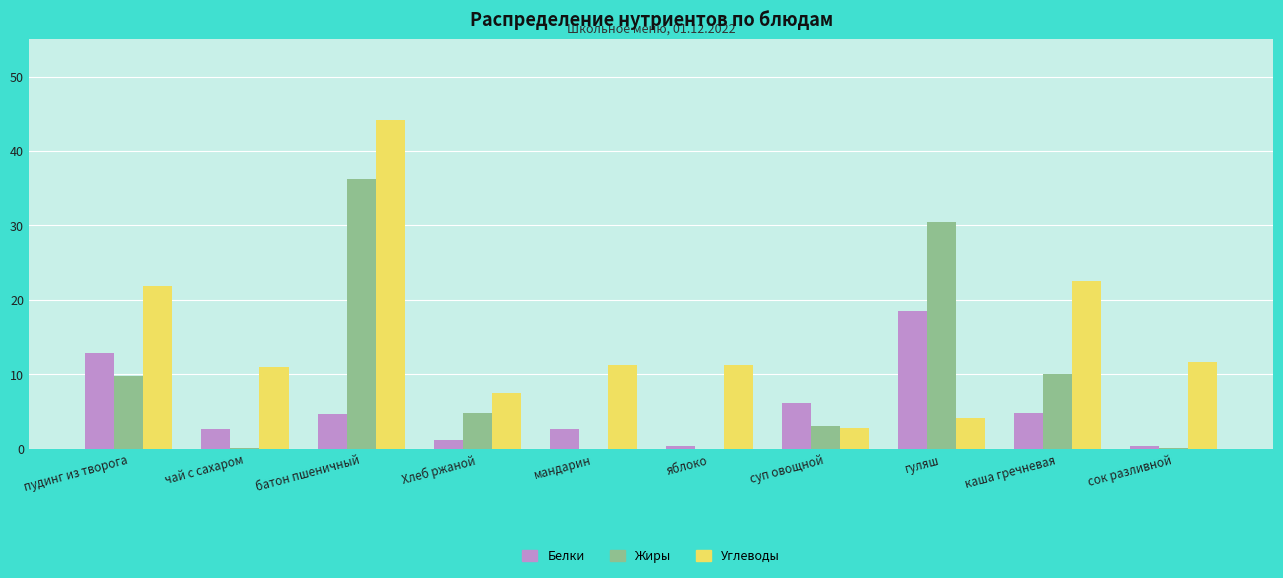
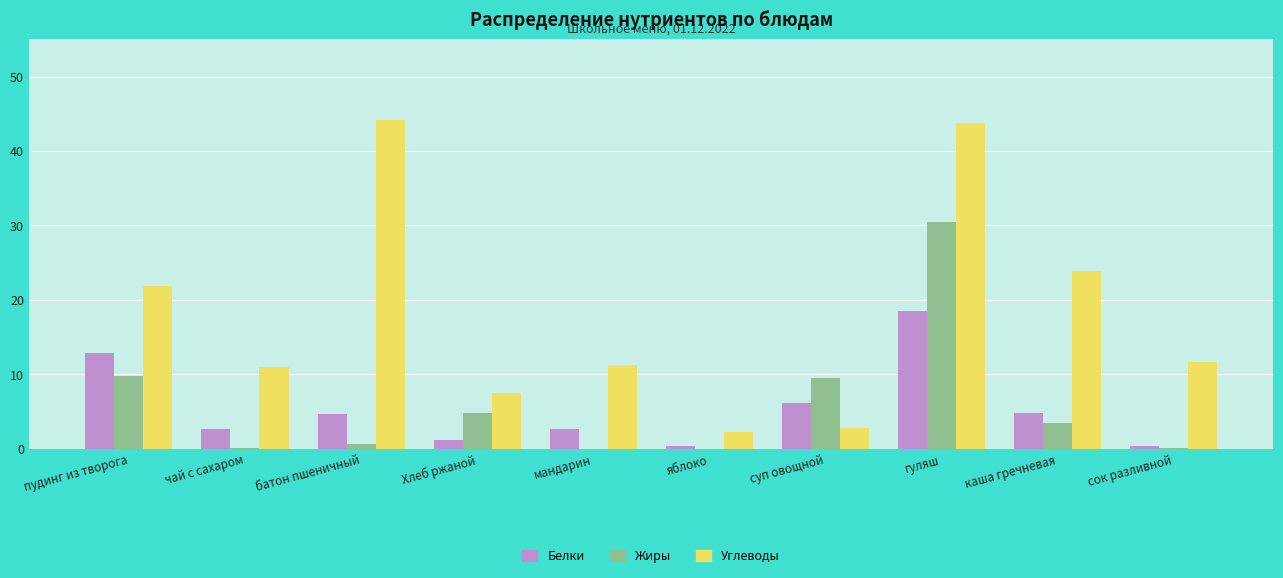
  {
    "Белки": {
      "пудинг из творога": 13,
      "чай с сахаром": 3,
      "батон пшеничный": 5,
      "Хлеб ржаной": 1,
      "мандарин": 3,
      "яблоко": 0,
      "суп овощной": 6,
      "гуляш": 18,
      "каша гречневая": 5,
      "сок разливной": 0
    },
    "Жиры": {
      "пудинг из творога": 10,
-     "батон пшеничный": 36,
+     "батон пшеничный": 1,
      "Хлеб ржаной": 5,
      "мандарин": 0,
      "яблоко": 0,
-     "суп овощной": 3,
+     "суп овощной": 10,
      "гуляш": 30,
-     "каша гречневая": 10
+     "каша гречневая": 3
    },
    "Углеводы": {
      "пудинг из творога": 22,
      "чай с сахаром": 11,
      "батон пшеничный": 44,
      "Хлеб ржаной": 7,
      "мандарин": 11,
-     "яблоко": 11,
+     "яблоко": 2,
      "суп овощной": 3,
-     "гуляш": 4,
-     "каша гречневая": 23,
+     "гуляш": 44,
+     "каша гречневая": 24,
      "сок разливной": 12
    }
  }
